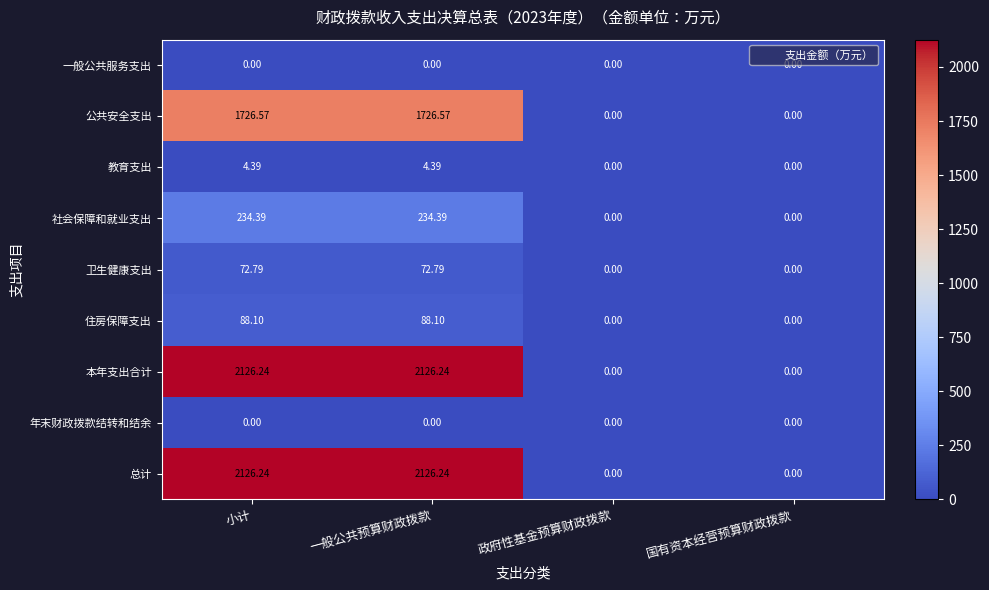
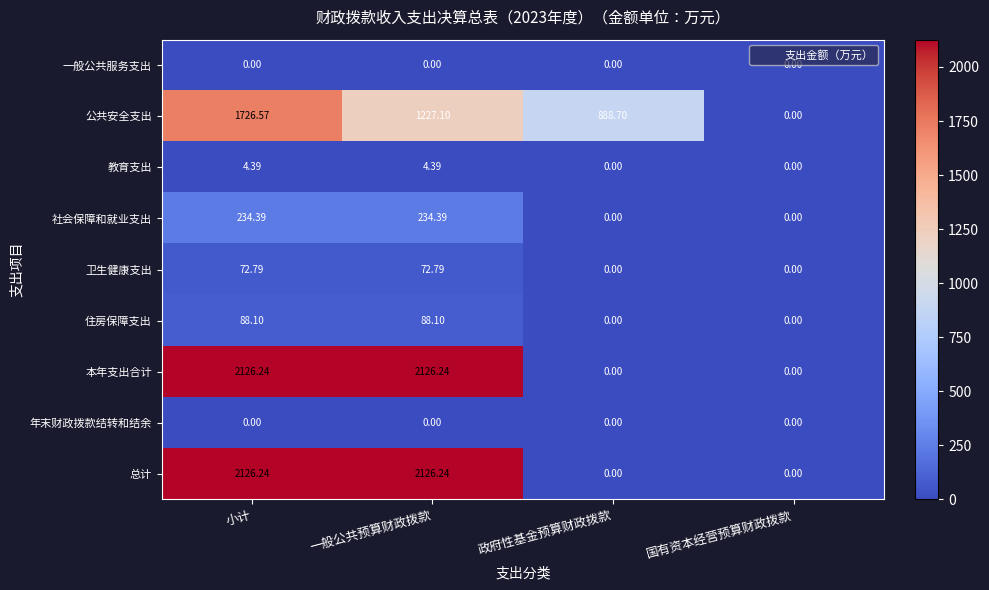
  {
    "一般公共服务支出": {
      "小计": 0.00,
      "一般公共预算财政拨款": 0.00,
      "政府性基金预算财政拨款": 0.00
    },
    "公共安全支出": {
      "小计": 1726.57,
-     "一般公共预算财政拨款": 1726.57,
-     "政府性基金预算财政拨款": 0.00,
+     "一般公共预算财政拨款": 1227.10,
+     "政府性基金预算财政拨款": 888.70,
      "国有资本经营预算财政拨款": 0.00
    },
    "教育支出": {
      "小计": 4.39,
      "一般公共预算财政拨款": 4.39,
      "政府性基金预算财政拨款": 0.00,
      "国有资本经营预算财政拨款": 0.00
    },
    "社会保障和就业支出": {
      "小计": 234.39,
      "一般公共预算财政拨款": 234.39,
      "政府性基金预算财政拨款": 0.00,
      "国有资本经营预算财政拨款": 0.00
    },
    "卫生健康支出": {
      "小计": 72.79,
      "一般公共预算财政拨款": 72.79,
      "政府性基金预算财政拨款": 0.00,
      "国有资本经营预算财政拨款": 0.00
    },
    "住房保障支出": {
      "小计": 88.10,
      "一般公共预算财政拨款": 88.10,
      "政府性基金预算财政拨款": 0.00,
      "国有资本经营预算财政拨款": 0.00
    },
    "本年支出合计": {
      "小计": 2126.24,
      "一般公共预算财政拨款": 2126.24,
      "政府性基金预算财政拨款": 0.00,
      "国有资本经营预算财政拨款": 0.00
    },
    "年末财政拨款结转和结余": {
      "小计": 0.00,
      "一般公共预算财政拨款": 0.00,
      "政府性基金预算财政拨款": 0.00,
      "国有资本经营预算财政拨款": 0.00
    },
    "总计": {
      "小计": 2126.24,
      "一般公共预算财政拨款": 2126.24,
      "政府性基金预算财政拨款": 0.00,
      "国有资本经营预算财政拨款": 0.00
    }
  }
